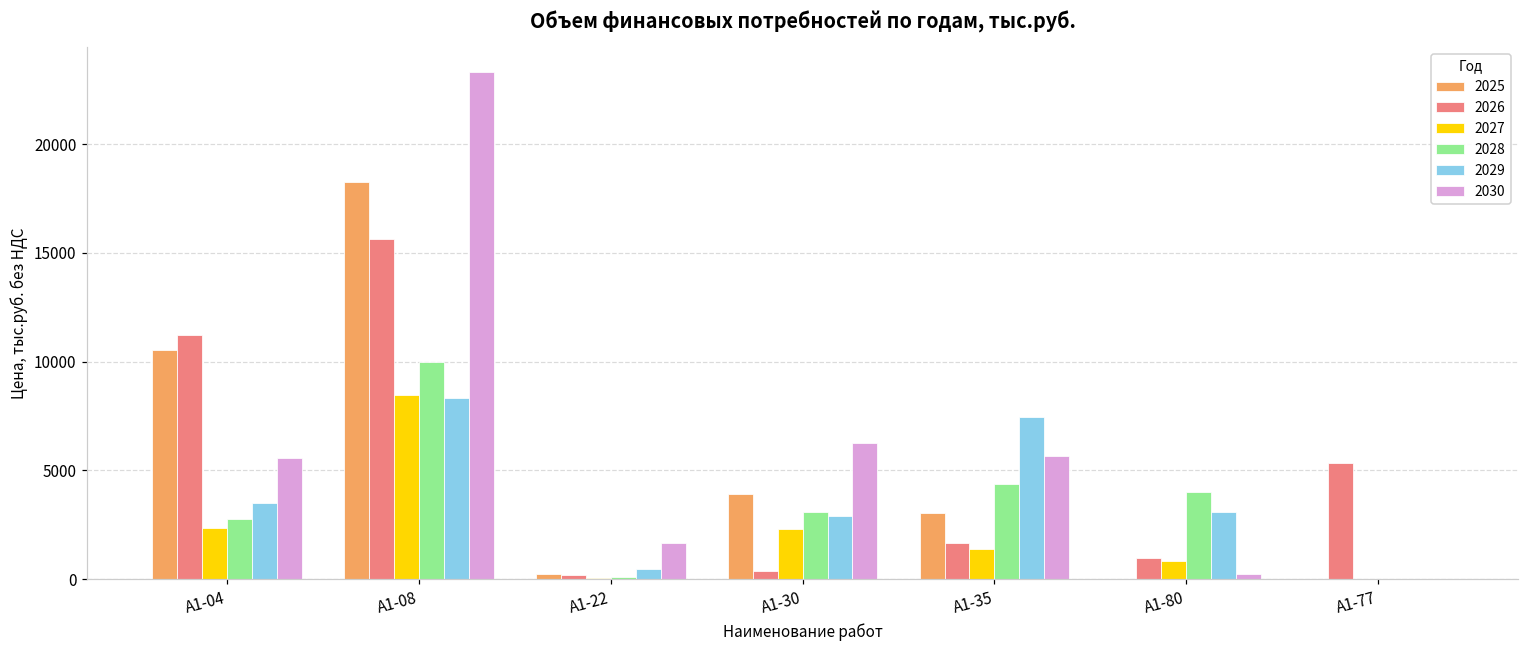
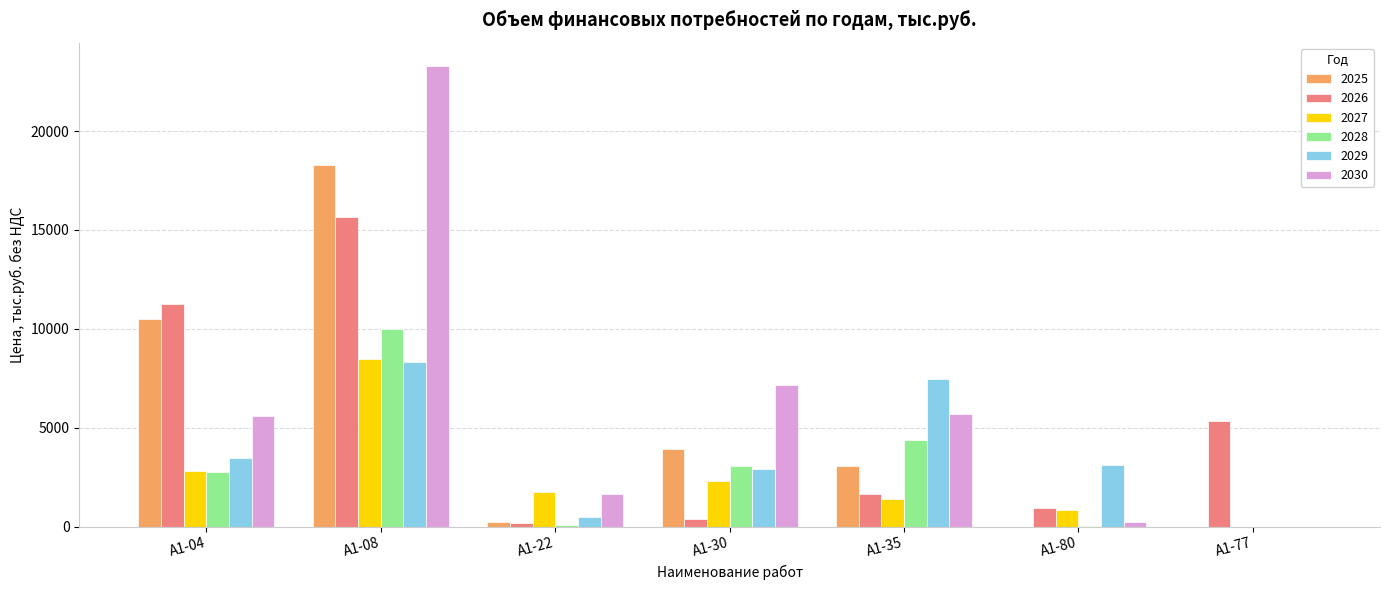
  {
    "2027": {
-     "А1-04": 2400,
+     "А1-04": 2800,
      "А1-08": 8500,
-     "А1-22": 0,
+     "А1-22": 1700,
      "А1-30": 2300,
      "А1-35": 1400,
      "А1-80": 800,
      "А1-77": 0
    },
    "2028": {
      "А1-04": 2800,
      "А1-08": 10000,
      "А1-30": 3100,
      "А1-35": 4400,
-     "А1-80": 4000,
+     "А1-80": 0,
      "А1-77": 0
    },
    "2029": {
      "А1-04": 3500,
      "А1-08": 8300,
      "А1-22": 500,
      "А1-30": 2900,
      "А1-35": 7500,
      "А1-80": 3100,
      "А1-77": 0
    },
    "2030": {
      "А1-04": 5600,
      "А1-08": 23300,
      "А1-22": 1700,
-     "А1-30": 6300,
+     "А1-30": 7200,
      "А1-35": 5700,
      "А1-80": 200,
      "А1-77": 0
    }
  }
